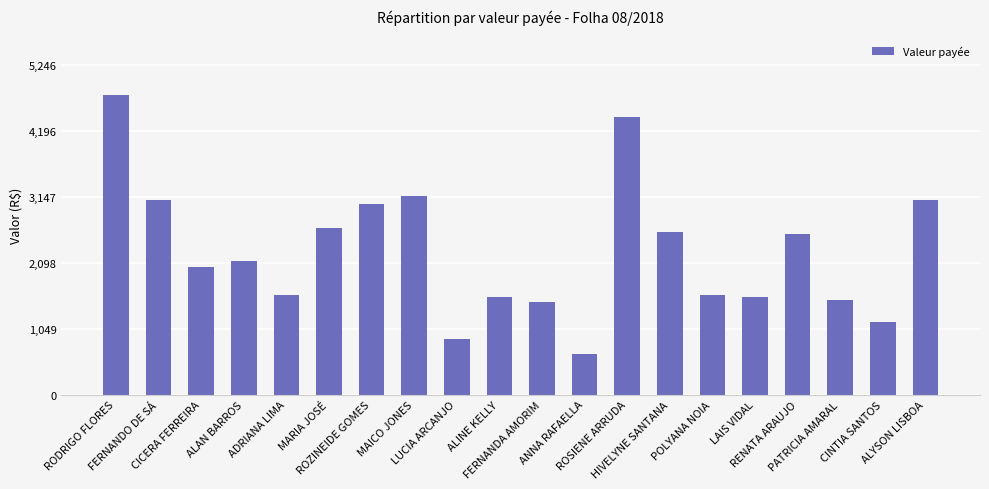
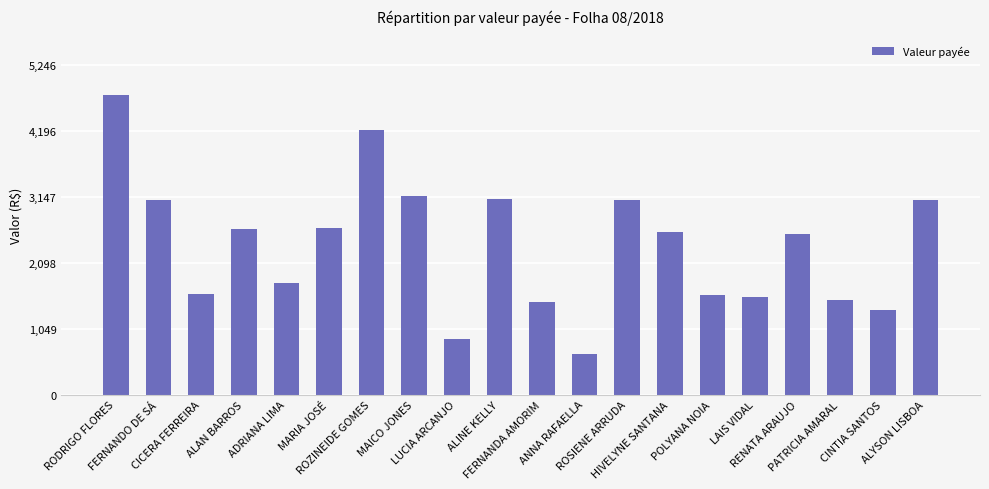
  {
    "RODRIGO FLORES": "4,800",
    "FERNANDO DE SÁ": "3,100",
-   "CICERA FERREIRA": "2,000",
-   "ALAN BARROS": "2,100",
-   "ADRIANA LIMA": "1,600",
+   "CICERA FERREIRA": "1,600",
+   "ALAN BARROS": "2,600",
+   "ADRIANA LIMA": "1,800",
    "MARIA JOSÉ": "2,700",
-   "ROZINEIDE GOMES": "3,000",
+   "ROZINEIDE GOMES": "4,200",
    "MAICO JONES": "3,200",
    "LUCIA ARCANJO": "900",
-   "ALINE KELLY": "1,500",
+   "ALINE KELLY": "3,100",
    "FERNANDA AMORIM": "1,500",
    "ANNA RAFAELLA": "600",
-   "ROSIENE ARRUDA": "4,400",
+   "ROSIENE ARRUDA": "3,100",
    "HIVELYNE SANTANA": "2,600",
    "POLYANA NOIA": "1,600",
    "LAIS VIDAL": "1,600",
    "RENATA ARAUJO": "2,600",
    "PATRICIA AMARAL": "1,500",
-   "CINTIA SANTOS": "1,200",
+   "CINTIA SANTOS": "1,300",
    "ALYSON LISBOA": "3,100"
  }
